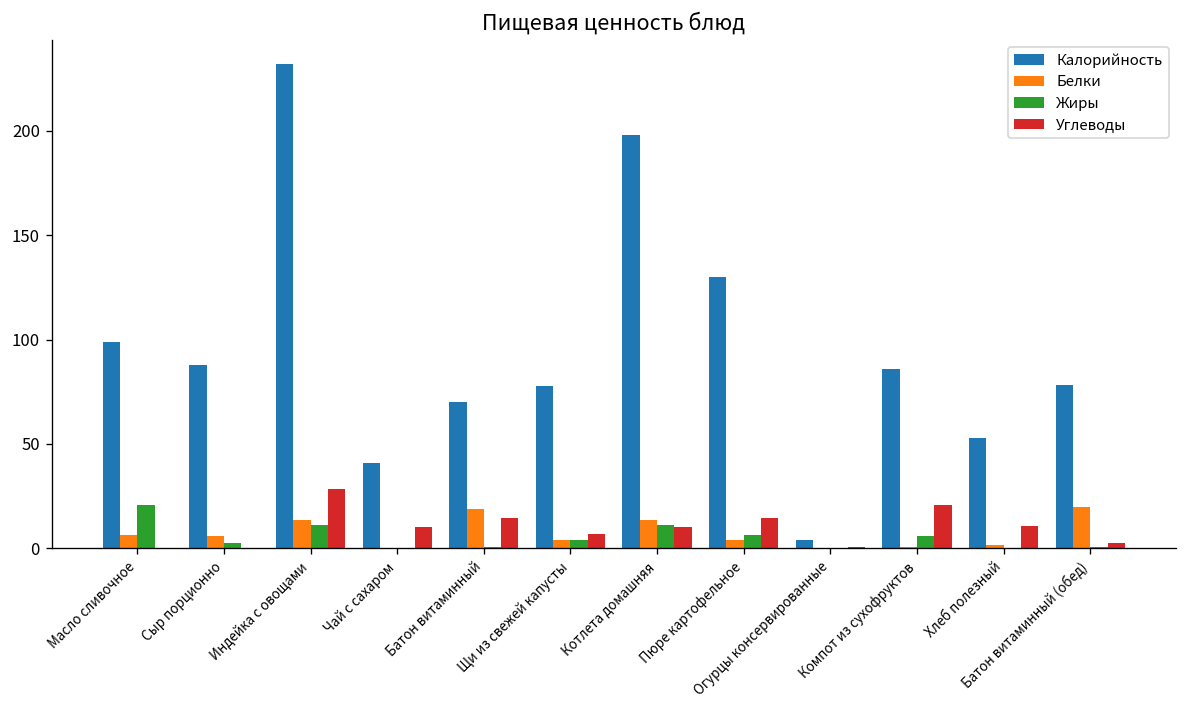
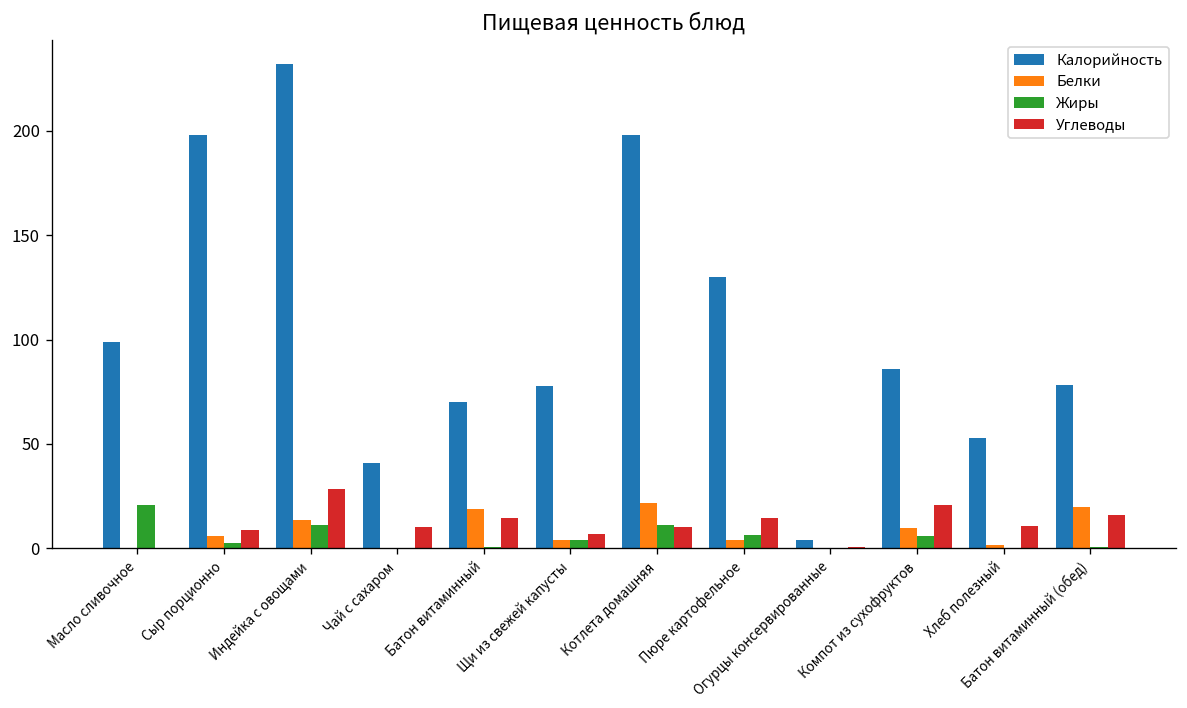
  {
    "Калорийность": {
      "Масло сливочное": 99,
-     "Сыр порционно": 88,
+     "Сыр порционно": 198,
      "Индейка с овощами": 232,
      "Чай с сахаром": 41,
      "Батон витаминный": 70,
      "Щи из свежей капусты": 78,
      "Котлета домашняя": 198,
      "Пюре картофельное": 130,
      "Огурцы консервированные": 4,
      "Компот из сухофруктов": 86,
      "Хлеб полезный": 53,
      "Батон витаминный (обед)": 78
    },
    "Белки": {
-     "Масло сливочное": 6,
+     "Масло сливочное": 0,
      "Сыр порционно": 6,
      "Индейка с овощами": 14,
      "Батон витаминный": 19,
      "Щи из свежей капусты": 4,
-     "Котлета домашняя": 14,
+     "Котлета домашняя": 22,
      "Пюре картофельное": 4,
-     "Компот из сухофруктов": 1,
+     "Компот из сухофруктов": 10,
      "Хлеб полезный": 2,
      "Батон витаминный (обед)": 20
    },
    "Жиры": {
      "Масло сливочное": 21,
      "Сыр порционно": 3,
      "Индейка с овощами": 11,
      "Щи из свежей капусты": 4,
      "Котлета домашняя": 11,
      "Пюре картофельное": 6,
      "Компот из сухофруктов": 6
    },
    "Углеводы": {
-     "Сыр порционно": 0,
+     "Сыр порционно": 9,
      "Индейка с овощами": 29,
      "Чай с сахаром": 10,
      "Батон витаминный": 14,
      "Щи из свежей капусты": 7,
      "Котлета домашняя": 10,
      "Пюре картофельное": 15,
      "Компот из сухофруктов": 21,
      "Хлеб полезный": 11,
-     "Батон витаминный (обед)": 3
+     "Батон витаминный (обед)": 16
    }
  }
